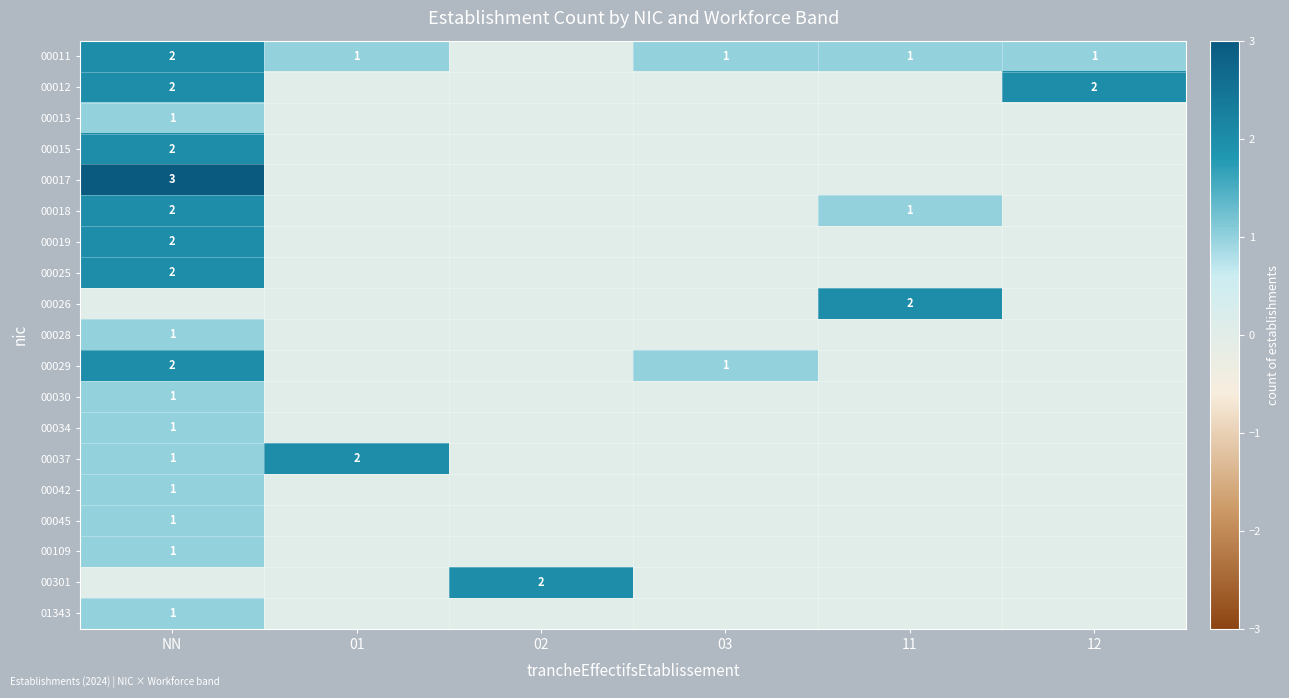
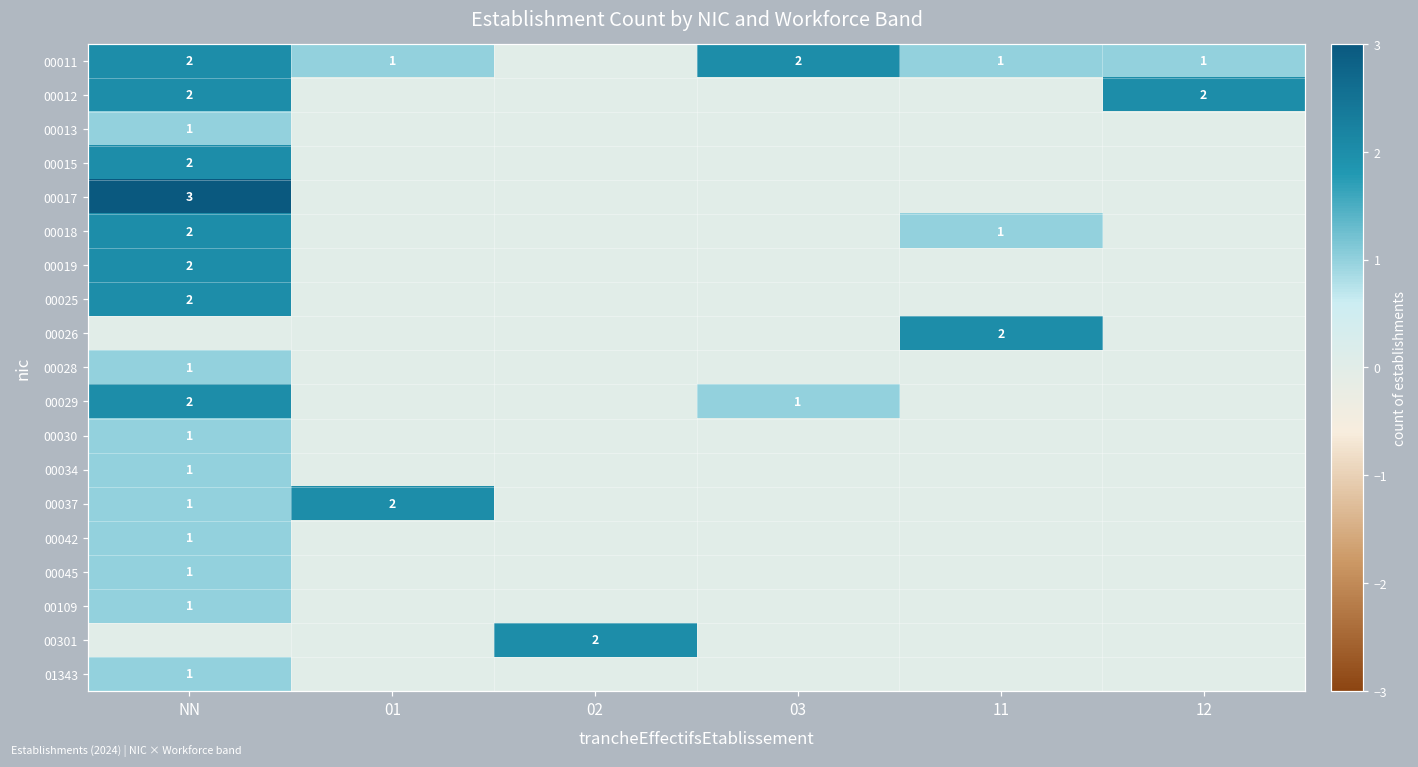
  {
    "00011": {
      "NN": 2,
      "01": 1,
-     "03": 1,
+     "03": 2,
      "11": 1,
      "12": 1
    },
    "00012": {
      "NN": 2,
      "12": 2
    },
    "00013": {
      "NN": 1
    },
    "00015": {
      "NN": 2
    },
    "00017": {
      "NN": 3
    },
    "00018": {
      "NN": 2,
      "11": 1
    },
    "00019": {
      "NN": 2
    },
    "00025": {
      "NN": 2
    },
    "00026": {
      "11": 2
    },
    "00028": {
      "NN": 1
    },
    "00029": {
      "NN": 2,
      "03": 1
    },
    "00030": {
      "NN": 1
    },
    "00034": {
      "NN": 1
    },
    "00037": {
      "NN": 1,
      "01": 2
    },
    "00042": {
      "NN": 1
    },
    "00045": {
      "NN": 1
    },
    "00109": {
      "NN": 1
    },
    "00301": {
      "02": 2
    },
    "01343": {
      "NN": 1
    }
  }
